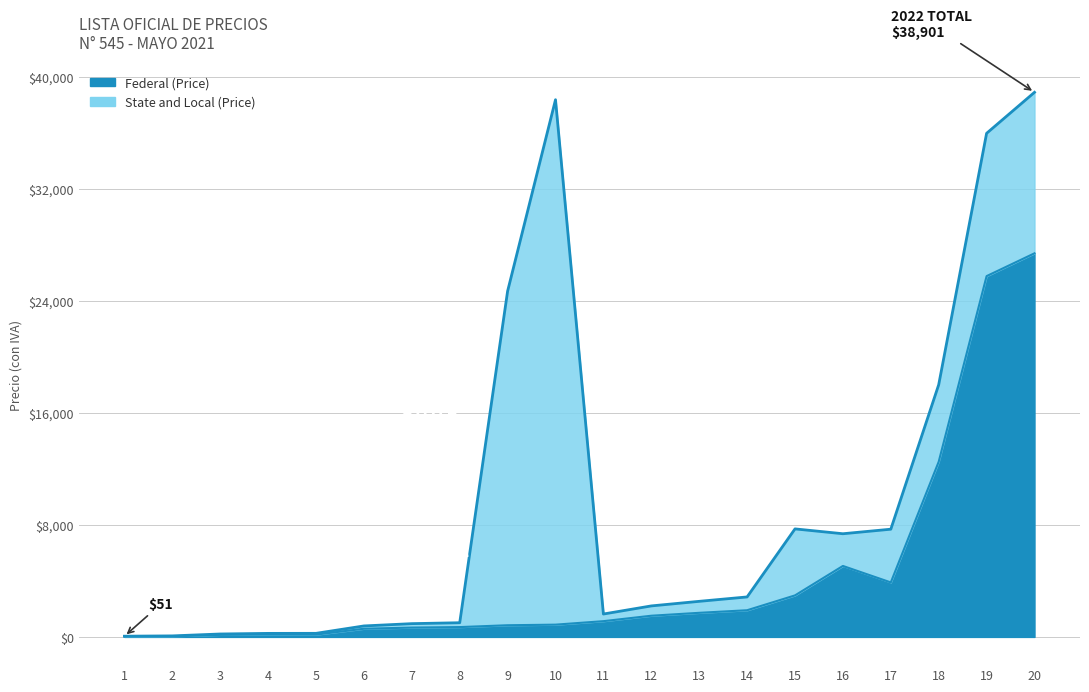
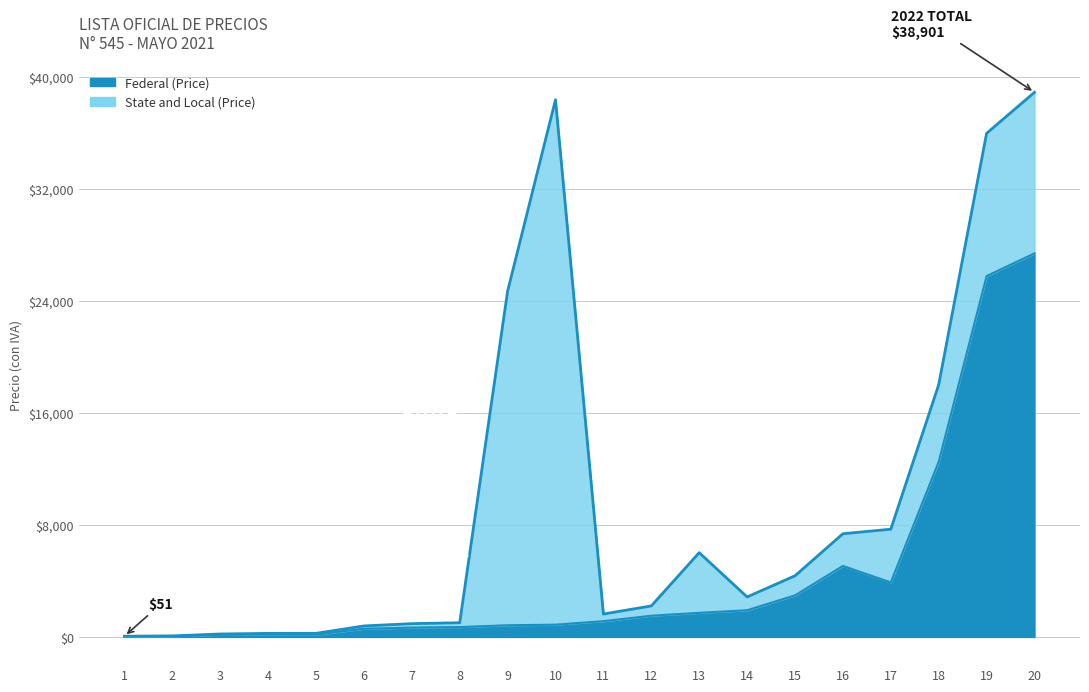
  {
    "Federal (Price)": {
      "6": "$600",
      "7": "$700",
      "8": "$700",
      "9": "$800",
      "10": "$900",
      "11": "$1,100",
      "12": "$1,500",
      "13": "$1,700",
      "14": "$1,900",
      "15": "$3,000",
      "16": "$5,100",
      "17": "$3,900",
      "18": "$12,500",
      "19": "$25,800",
      "20": "$27,400"
    },
    "State and Local (Price)": {
      "6": "$200",
      "7": "$300",
      "8": "$300",
      "9": "$23,900",
      "10": "$37,500",
      "11": "$500",
      "12": "$700",
-     "13": "$800",
+     "13": "$4,300",
      "14": "$1,000",
-     "15": "$4,700",
+     "15": "$1,400",
      "16": "$2,300",
      "17": "$3,800",
      "18": "$5,500",
      "19": "$10,200"
    }
  }
